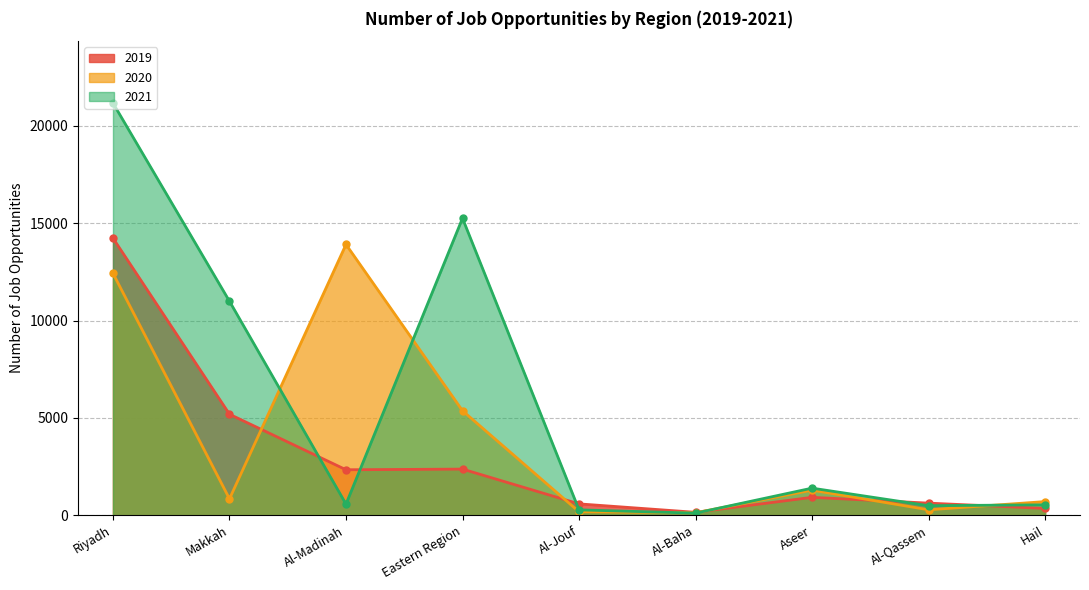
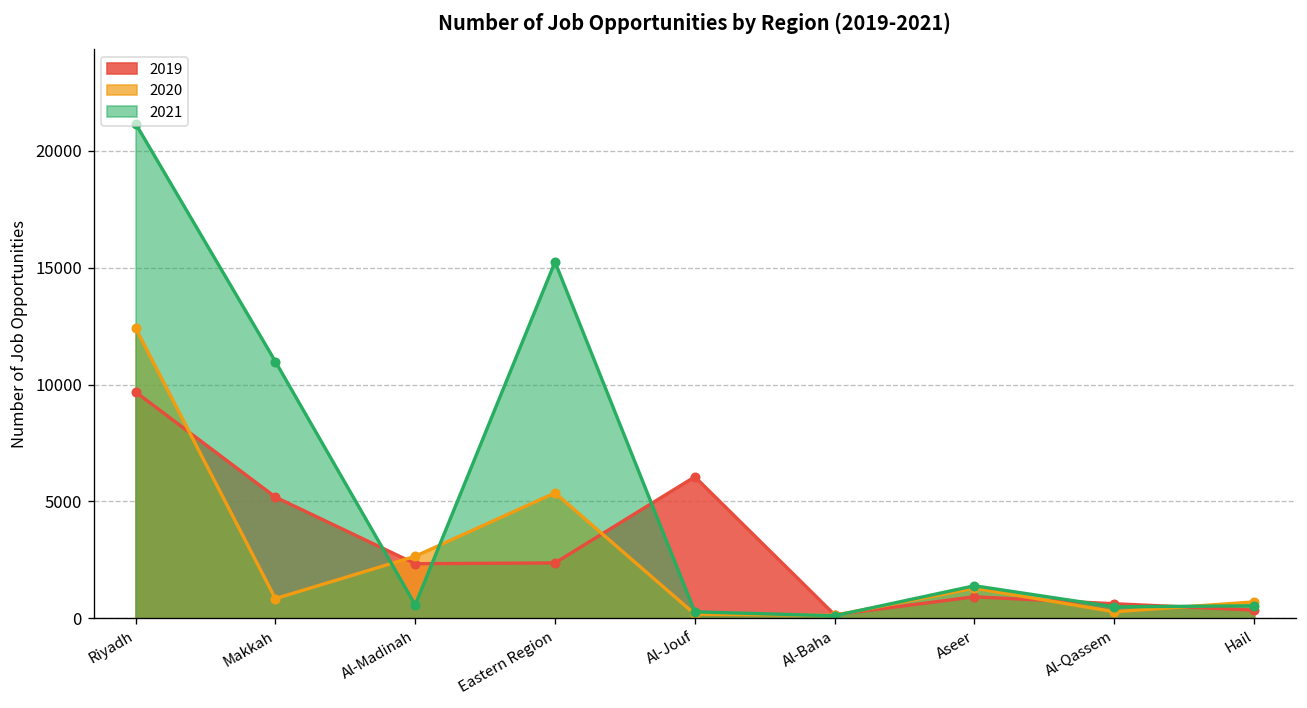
  {
    "2019": {
-     "Riyadh": 14200,
+     "Riyadh": 9700,
      "Makkah": 5200,
      "Al-Madinah": 2300,
      "Eastern Region": 2400,
-     "Al-Jouf": 600,
+     "Al-Jouf": 6100,
      "Aseer": 900,
      "Al-Qassem": 600,
      "Hail": 400
    },
    "2020": {
      "Riyadh": 12400,
      "Makkah": 800,
-     "Al-Madinah": 13900,
+     "Al-Madinah": 2700,
      "Eastern Region": 5400,
      "Al-Qassem": 300,
      "Hail": 700
    },
    "2021": {
      "Makkah": 11000,
      "Al-Madinah": 600,
      "Eastern Region": 15300,
      "Al-Qassem": 500,
      "Hail": 500
    }
  }
